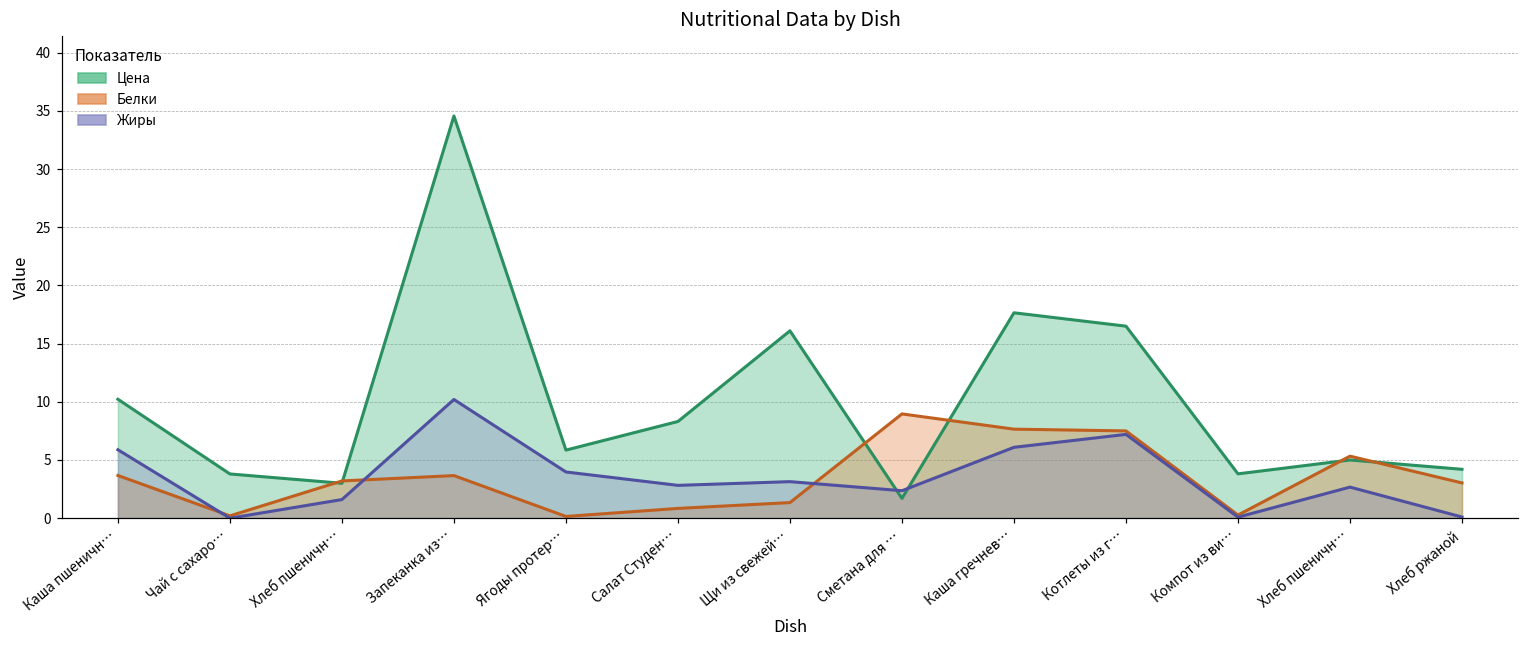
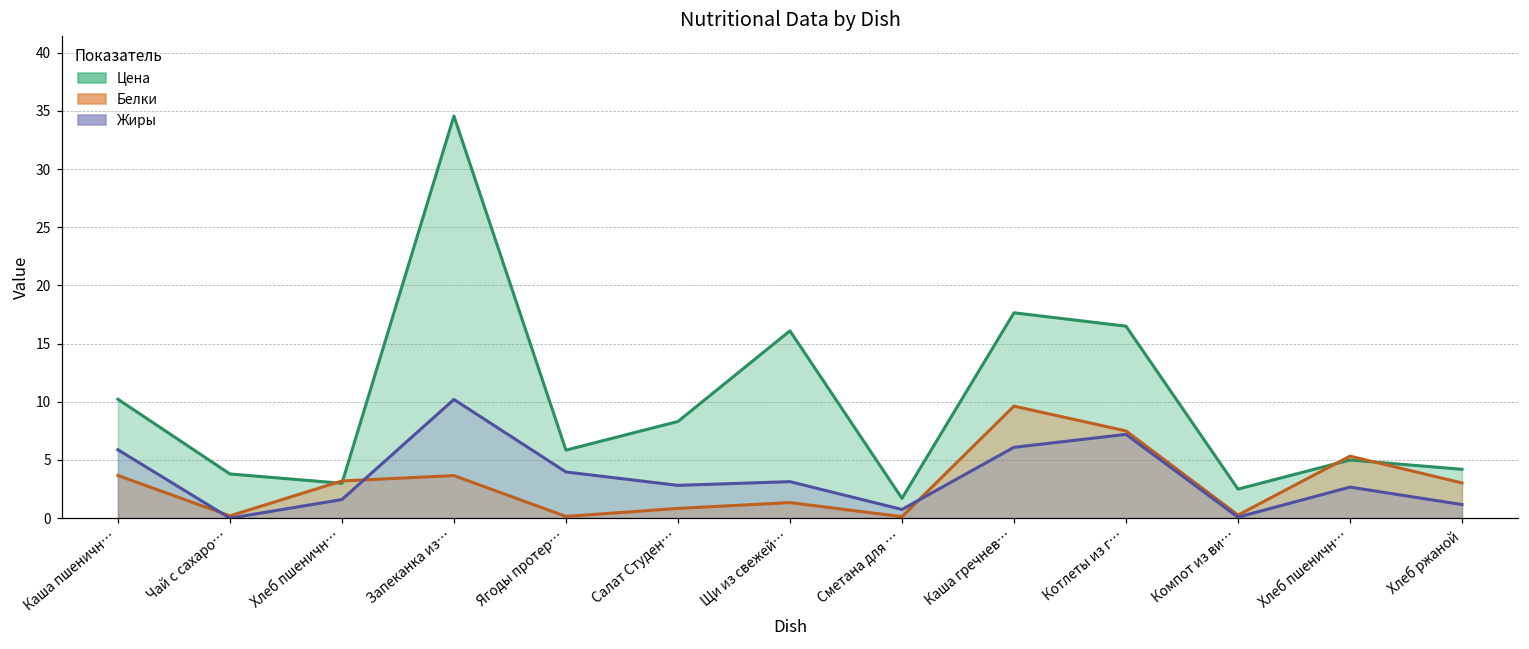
  {
    "Цена": {
      "Каша пшеничн…": 10.2,
      "Чай с сахаро…": 3.8,
      "Запеканка из…": 34.6,
      "Ягоды протер…": 5.9,
      "Салат Студен…": 8.3,
      "Щи из свежей…": 16.1,
      "Сметана для …": 1.7,
      "Каша гречнев…": 17.7,
      "Котлеты из г…": 16.5,
-     "Компот из ви…": 3.8,
+     "Компот из ви…": 2.5,
      "Хлеб ржаной": 4.2
    },
    "Белки": {
      "Каша пшеничн…": 3.7,
      "Запеканка из…": 3.7,
      "Ягоды протер…": 0.2,
      "Салат Студен…": 0.8,
      "Щи из свежей…": 1.3,
-     "Сметана для …": 9.0,
-     "Каша гречнев…": 7.7,
+     "Сметана для …": 0.1,
+     "Каша гречнев…": 9.6,
      "Котлеты из г…": 7.5,
      "Хлеб ржаной": 3.0
    },
    "Жиры": {
      "Каша пшеничн…": 5.9,
      "Запеканка из…": 10.2,
      "Ягоды протер…": 4.0,
      "Салат Студен…": 2.8,
      "Щи из свежей…": 3.1,
-     "Сметана для …": 2.4,
+     "Сметана для …": 0.8,
      "Каша гречнев…": 6.1,
      "Котлеты из г…": 7.2,
-     "Хлеб ржаной": 0.1
+     "Хлеб ржаной": 1.2
    }
  }
